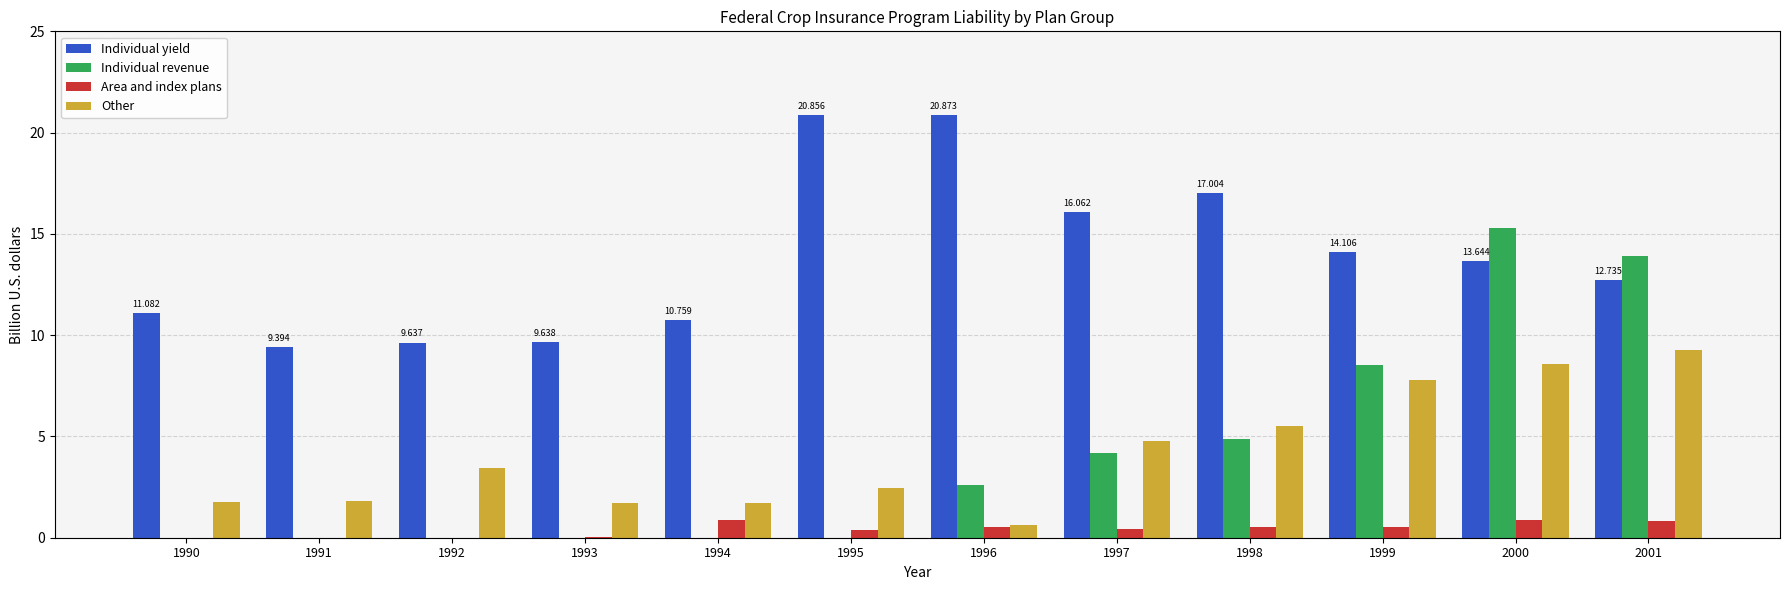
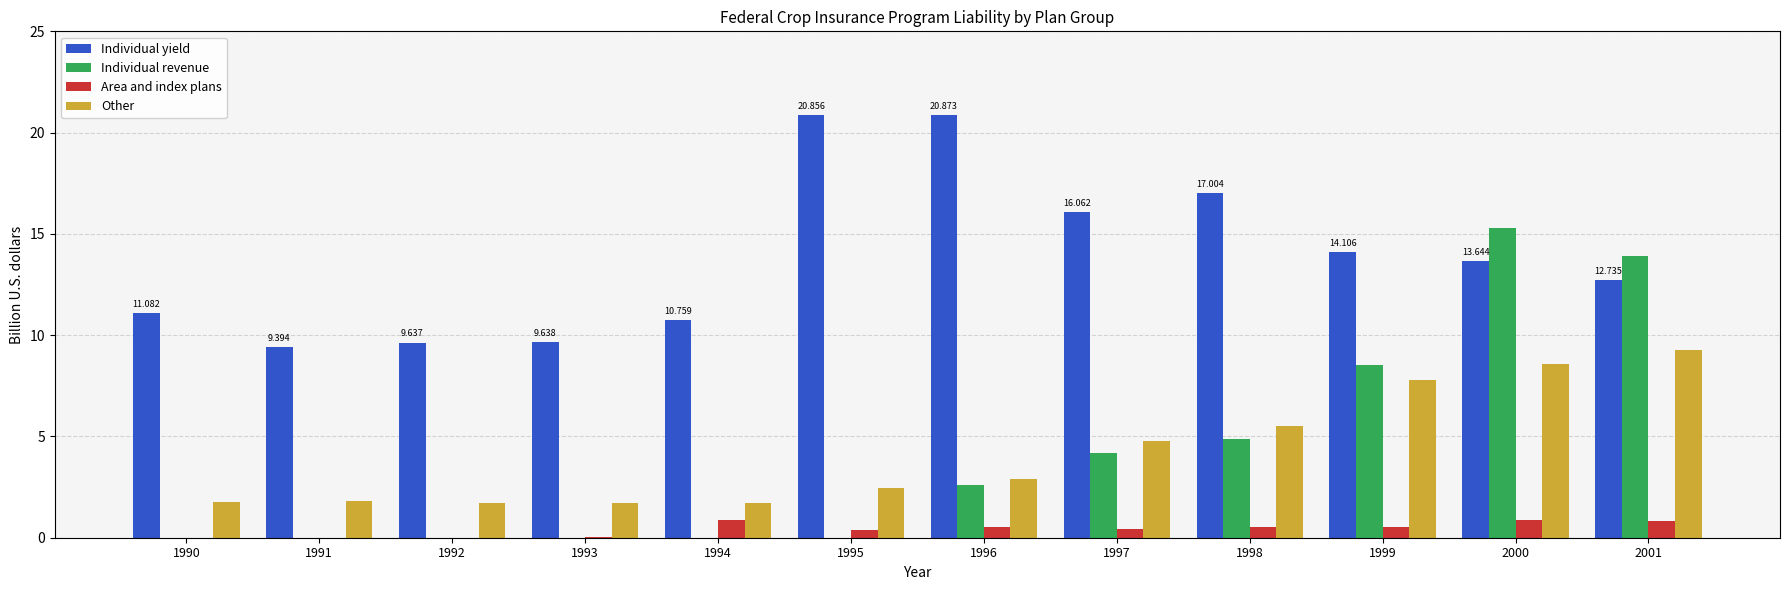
  {
    "Individual yield": {
      "1990": 11.082,
      "1991": 9.394,
      "1992": 9.637,
      "1993": 9.638,
      "1994": 10.759,
      "1995": 20.856,
      "1996": 20.873,
      "1997": 16.062,
      "1998": 17.004,
      "1999": 14.106,
      "2000": 13.644,
      "2001": 12.735
    },
    "Individual revenue": {
      "1990": 0.0,
      "1991": 0.0,
      "1992": 0.0,
      "1993": 0.0,
      "1994": 0.0,
      "1995": 0.0,
      "1996": 2.6,
      "1997": 4.2,
      "1998": 4.9,
      "1999": 8.5,
      "2000": 15.3,
      "2001": 13.9
    },
    "Area and index plans": {
      "1990": 0.0,
      "1991": 0.0,
      "1992": 0.0,
      "1994": 0.9,
      "1995": 0.4,
      "1996": 0.5,
      "1997": 0.4,
      "1998": 0.5,
      "1999": 0.5,
      "2000": 0.9,
      "2001": 0.8
    },
    "Other": {
      "1990": 1.7,
      "1991": 1.8,
-     "1992": 3.4,
+     "1992": 1.7,
      "1993": 1.7,
      "1994": 1.7,
      "1995": 2.5,
-     "1996": 0.6,
+     "1996": 2.9,
      "1997": 4.8,
      "1998": 5.5,
      "1999": 7.8,
      "2000": 8.6,
      "2001": 9.3
    }
  }
